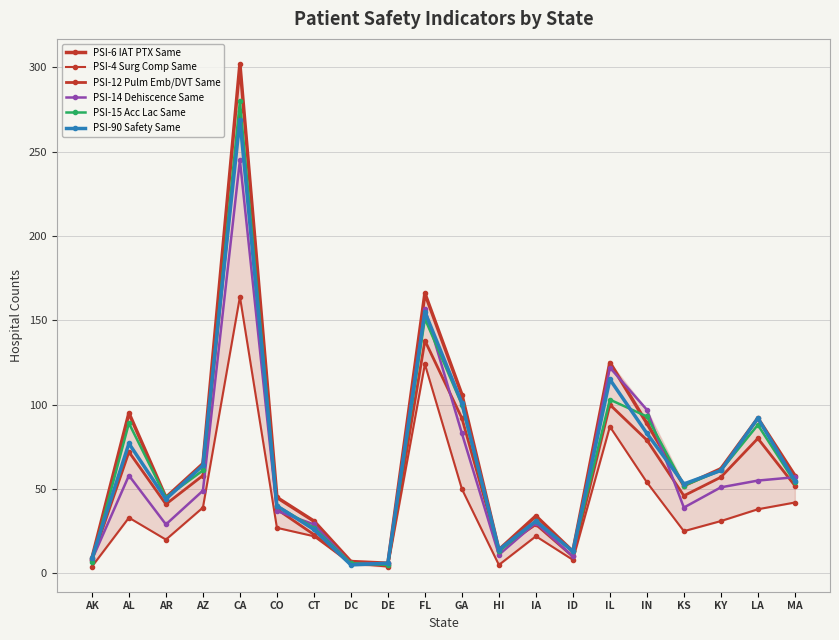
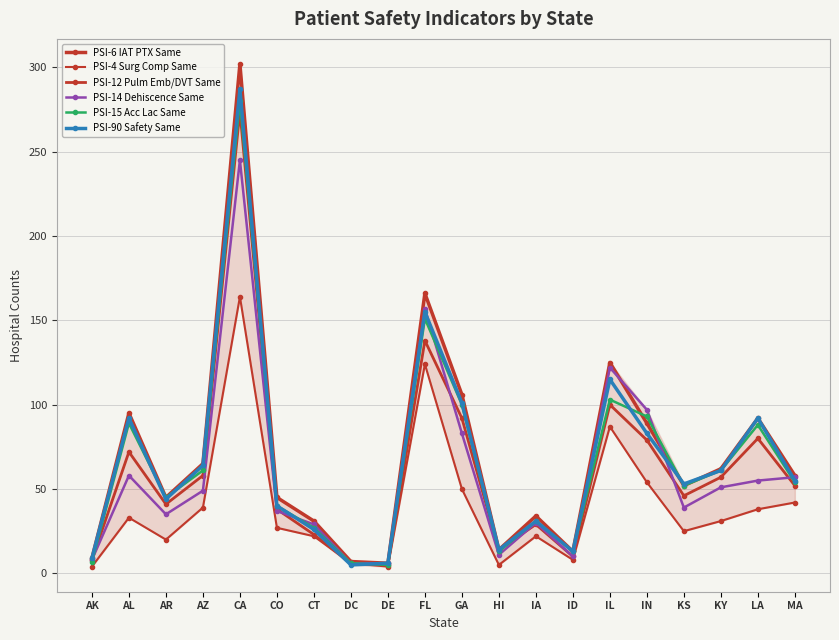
  {
    "PSI-14 Dehiscence Same": {
      "AL": 58,
-     "AR": 29,
+     "AR": 35,
      "AZ": 49,
      "CA": 245,
      "CT": 29,
      "FL": 157,
      "GA": 83,
      "HI": 11,
      "IL": 122,
      "KS": 39,
      "KY": 51,
      "LA": 55
    },
    "PSI-15 Acc Lac Same": {
      "AL": 89,
      "AZ": 61,
      "CA": 280,
      "FL": 151,
      "IL": 103,
      "IN": 93,
      "LA": 88
    },
    "PSI-90 Safety Same": {
-     "AL": 77,
-     "CA": 269,
+     "AL": 92,
+     "CA": 287,
      "FL": 155,
      "IL": 115,
      "IN": 83
    }
  }
